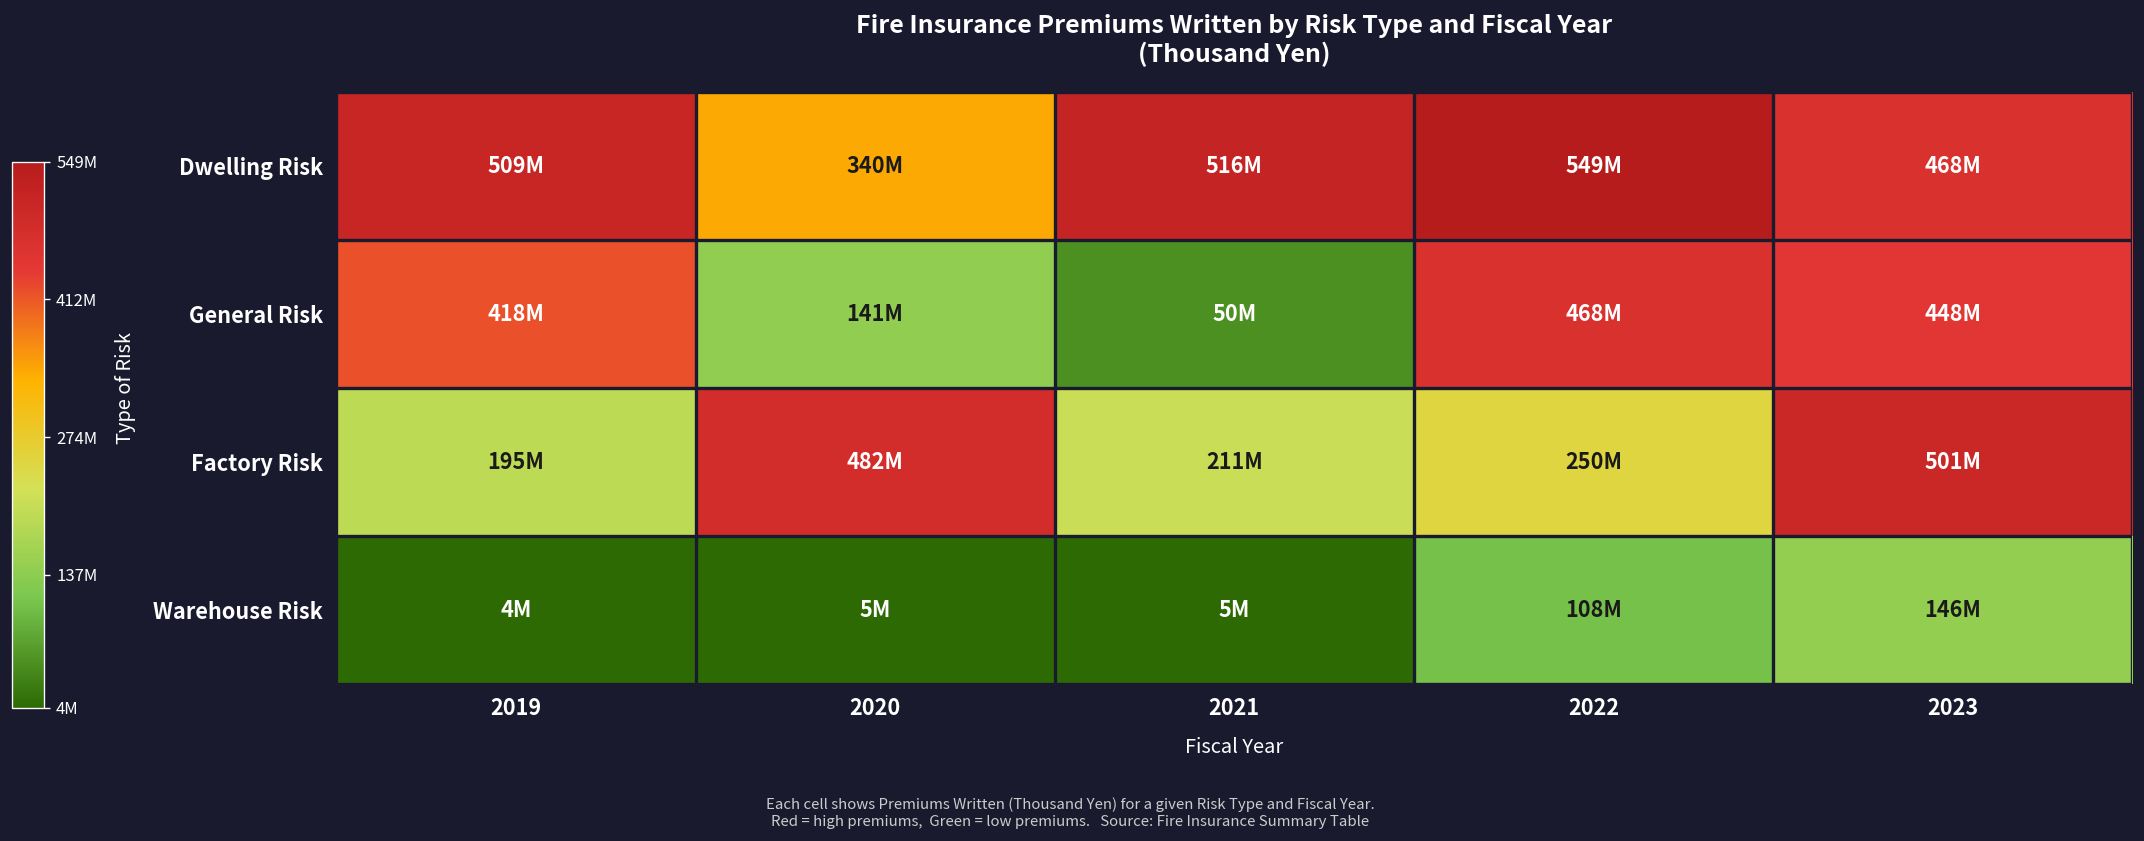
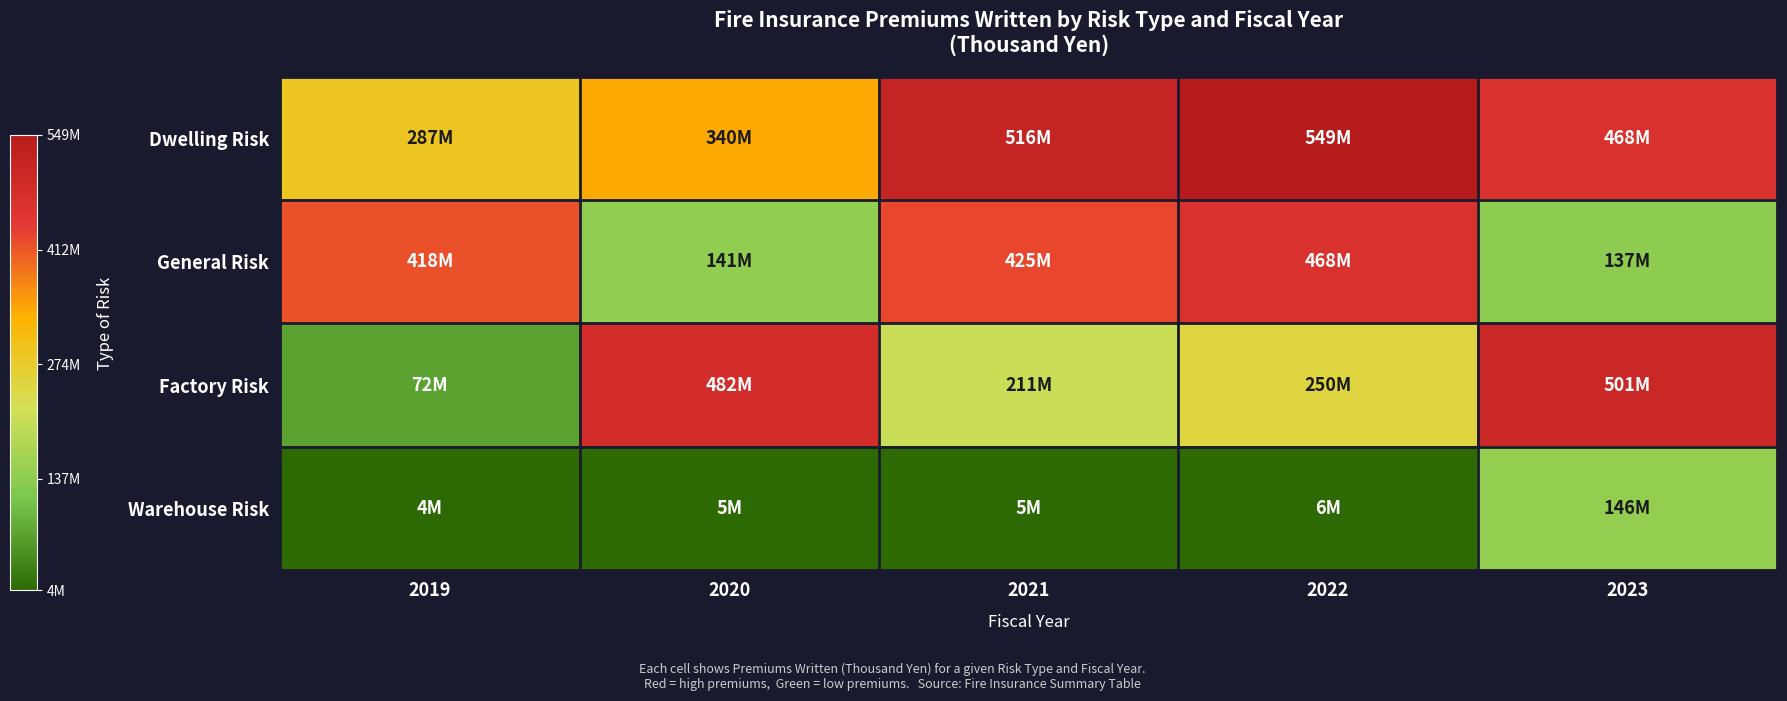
  {
    "Dwelling Risk": {
-     "2019": "509M",
+     "2019": "287M",
      "2020": "340M",
      "2021": "516M",
      "2022": "549M",
      "2023": "468M"
    },
    "General Risk": {
      "2019": "418M",
      "2020": "141M",
-     "2021": "50M",
+     "2021": "425M",
      "2022": "468M",
-     "2023": "448M"
+     "2023": "137M"
    },
    "Factory Risk": {
-     "2019": "195M",
+     "2019": "72M",
      "2020": "482M",
      "2021": "211M",
      "2022": "250M",
      "2023": "501M"
    },
    "Warehouse Risk": {
      "2019": "4M",
      "2020": "5M",
      "2021": "5M",
-     "2022": "108M",
+     "2022": "6M",
      "2023": "146M"
    }
  }
